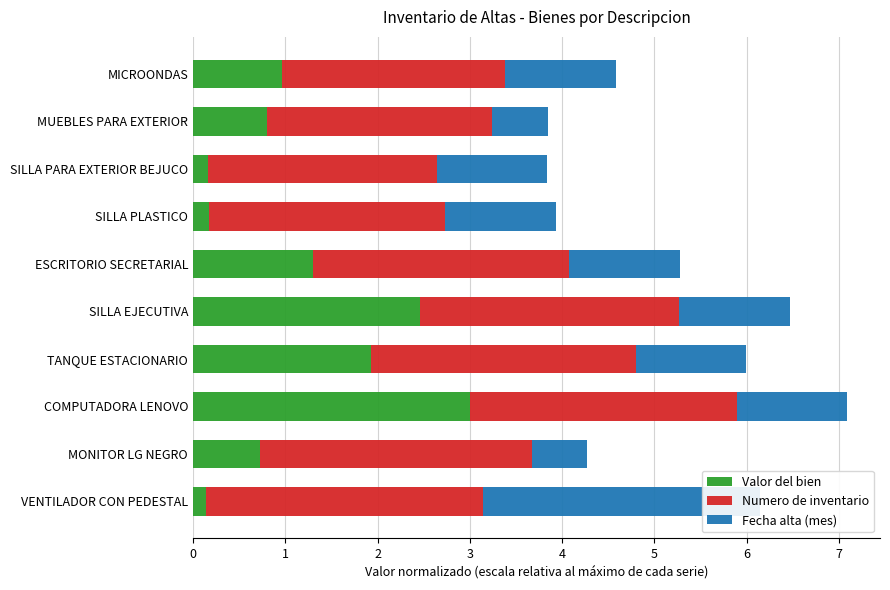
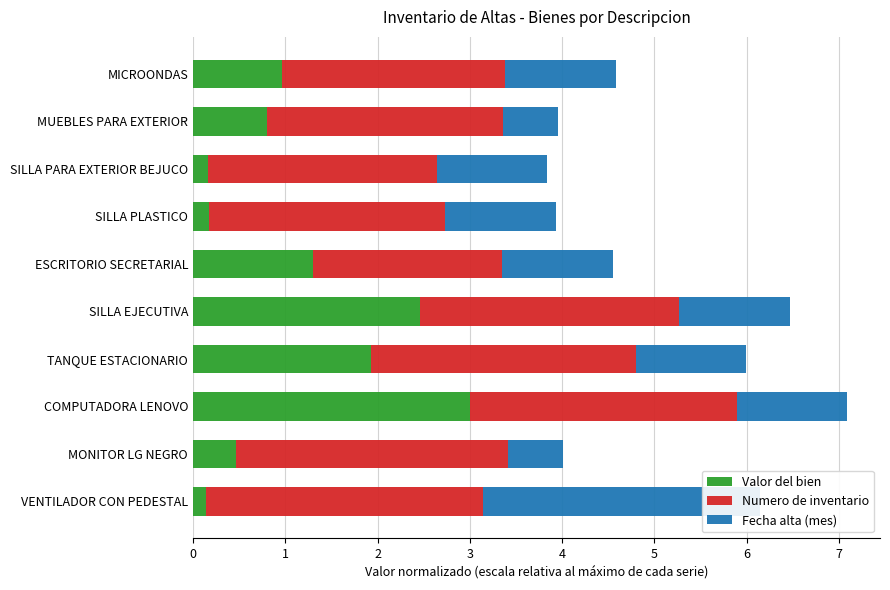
  {
    "Valor del bien": {
      "MICROONDAS": 1.0,
      "MUEBLES PARA EXTERIOR": 0.8,
      "SILLA PARA EXTERIOR BEJUCO": 0.2,
      "SILLA PLASTICO": 0.2,
      "ESCRITORIO SECRETARIAL": 1.3,
      "SILLA EJECUTIVA": 2.5,
      "TANQUE ESTACIONARIO": 1.9,
      "COMPUTADORA LENOVO": 3.0,
-     "MONITOR LG NEGRO": 0.7,
+     "MONITOR LG NEGRO": 0.5,
      "VENTILADOR CON PEDESTAL": 0.1
    },
    "Numero de inventario": {
      "MICROONDAS": 2.4,
-     "MUEBLES PARA EXTERIOR": 2.4,
+     "MUEBLES PARA EXTERIOR": 2.6,
      "SILLA PARA EXTERIOR BEJUCO": 2.5,
      "SILLA PLASTICO": 2.6,
-     "ESCRITORIO SECRETARIAL": 2.8,
+     "ESCRITORIO SECRETARIAL": 2.1,
      "SILLA EJECUTIVA": 2.8,
      "TANQUE ESTACIONARIO": 2.9,
      "COMPUTADORA LENOVO": 2.9,
      "MONITOR LG NEGRO": 2.9,
      "VENTILADOR CON PEDESTAL": 3.0
    },
    "Fecha alta (mes)": {
      "MICROONDAS": 1.2,
      "MUEBLES PARA EXTERIOR": 0.6,
      "SILLA PARA EXTERIOR BEJUCO": 1.2,
      "SILLA PLASTICO": 1.2,
      "ESCRITORIO SECRETARIAL": 1.2,
      "SILLA EJECUTIVA": 1.2,
      "TANQUE ESTACIONARIO": 1.2,
      "COMPUTADORA LENOVO": 1.2,
      "MONITOR LG NEGRO": 0.6
    }
  }
